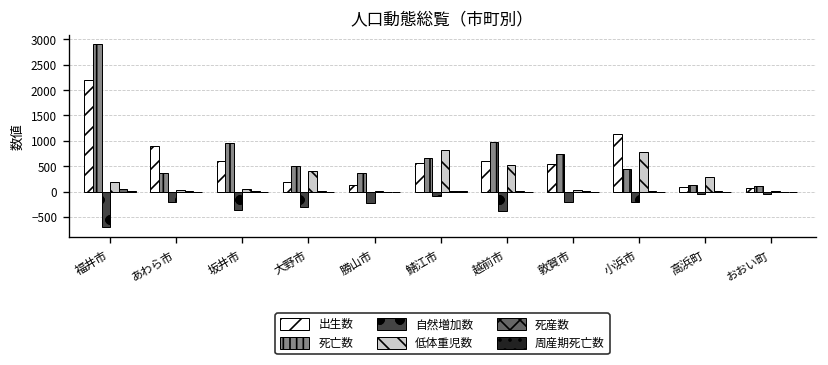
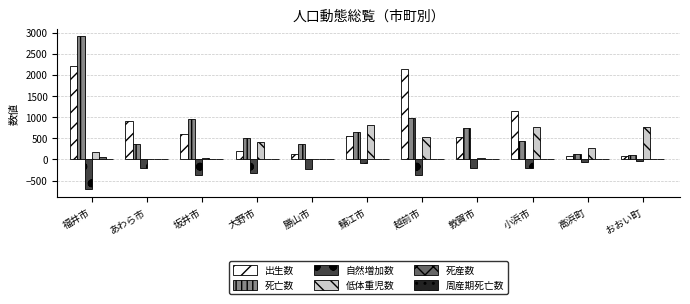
  {
    "出生数": {
      "福井市": 2200,
      "あわら市": 900,
      "坂井市": 600,
      "大野市": 200,
      "勝山市": 100,
      "鯖江市": 600,
-     "越前市": 600,
+     "越前市": 2100,
      "敦賀市": 500,
      "小浜市": 1100,
      "高浜町": 100,
      "おおい町": 100
    },
    "低体重児数": {
      "福井市": 200,
      "大野市": 400,
      "鯖江市": 800,
      "越前市": 500,
      "小浜市": 800,
      "高浜町": 300,
-     "おおい町": 0
+     "おおい町": 800
    }
  }
